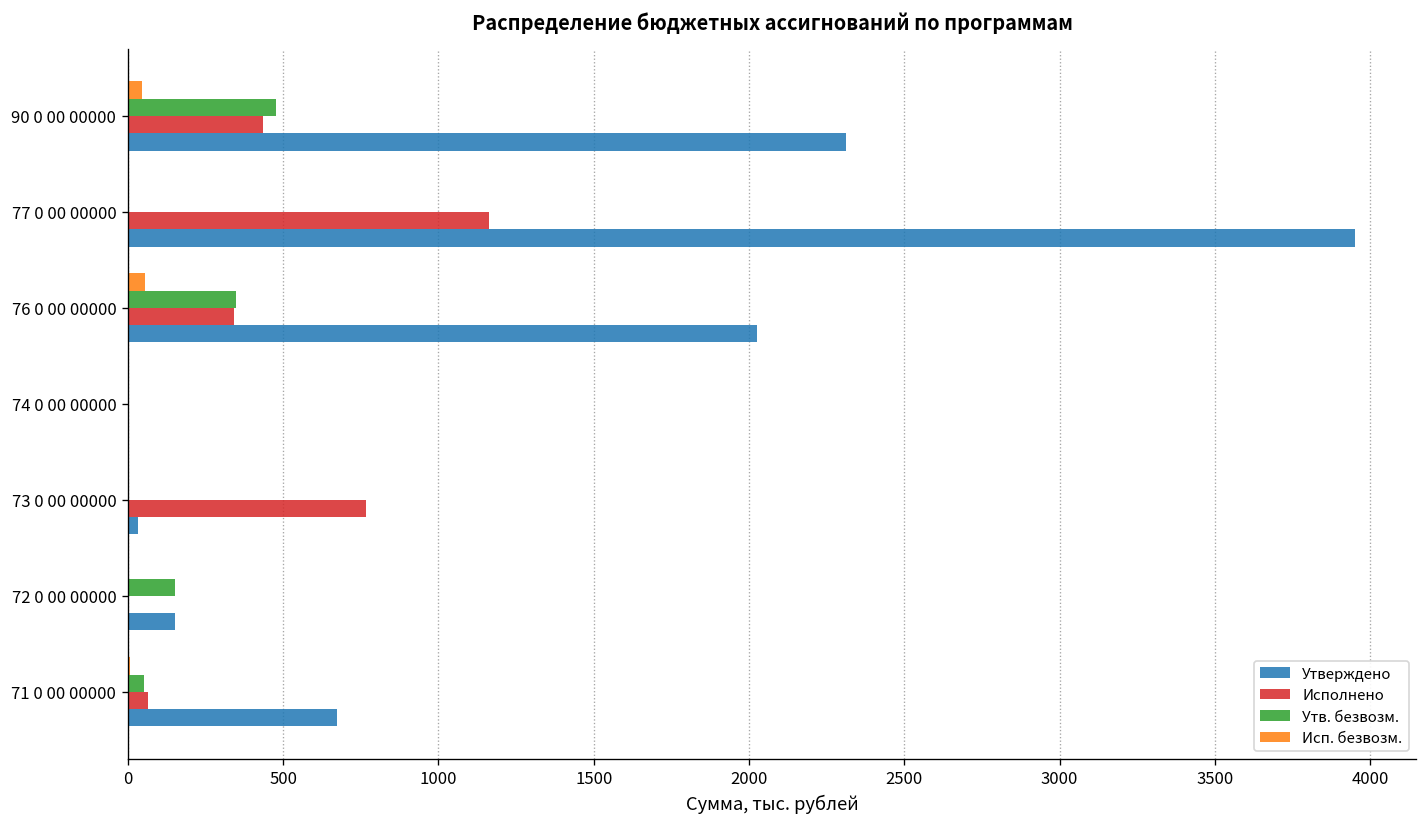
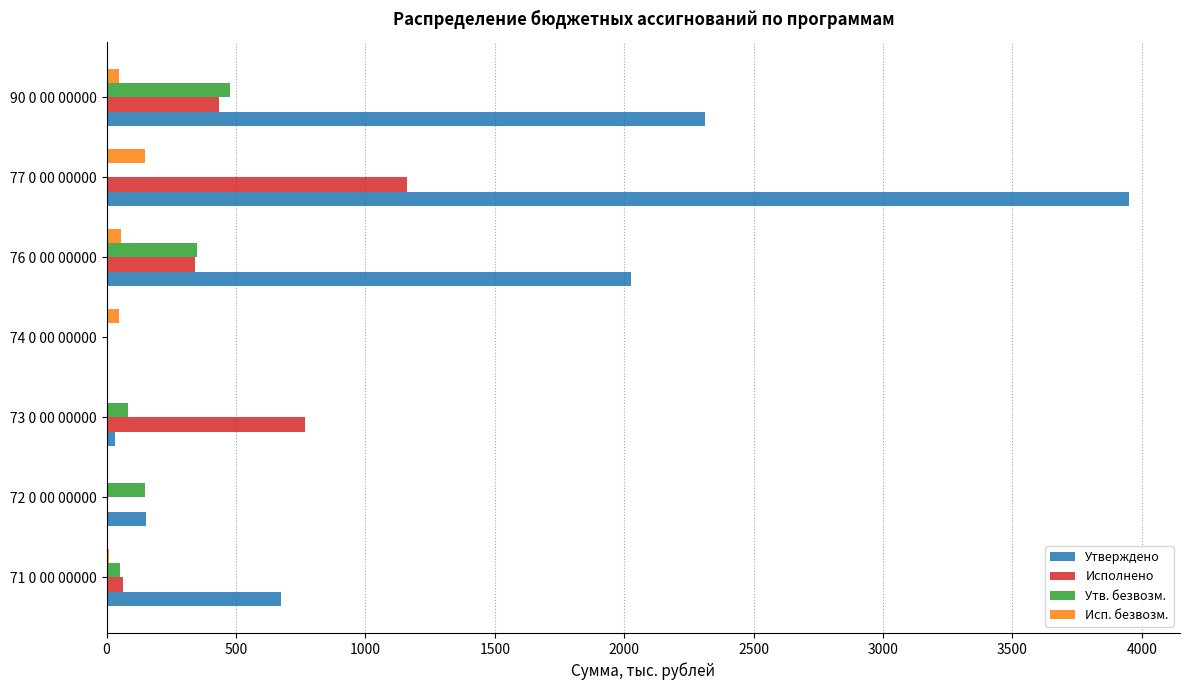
  {
    "Утверждено": {
      "90 0 00 00000": 2310,
      "77 0 00 00000": 3950,
      "76 0 00 00000": 2020,
      "73 0 00 00000": 30,
      "72 0 00 00000": 150,
      "71 0 00 00000": 670
    },
    "Исполнено": {
      "90 0 00 00000": 440,
      "77 0 00 00000": 1160,
      "76 0 00 00000": 340,
      "74 0 00 00000": 0,
      "73 0 00 00000": 770,
      "72 0 00 00000": 0,
      "71 0 00 00000": 60
    },
    "Утв. безвозм.": {
      "90 0 00 00000": 480,
      "77 0 00 00000": 0,
      "76 0 00 00000": 350,
      "74 0 00 00000": 0,
-     "73 0 00 00000": 0,
+     "73 0 00 00000": 80,
      "72 0 00 00000": 150,
      "71 0 00 00000": 50
    },
    "Исп. безвозм.": {
      "90 0 00 00000": 50,
-     "77 0 00 00000": 0,
+     "77 0 00 00000": 150,
      "76 0 00 00000": 60,
-     "74 0 00 00000": 0,
+     "74 0 00 00000": 50,
      "73 0 00 00000": 0,
      "72 0 00 00000": 0
    }
  }
